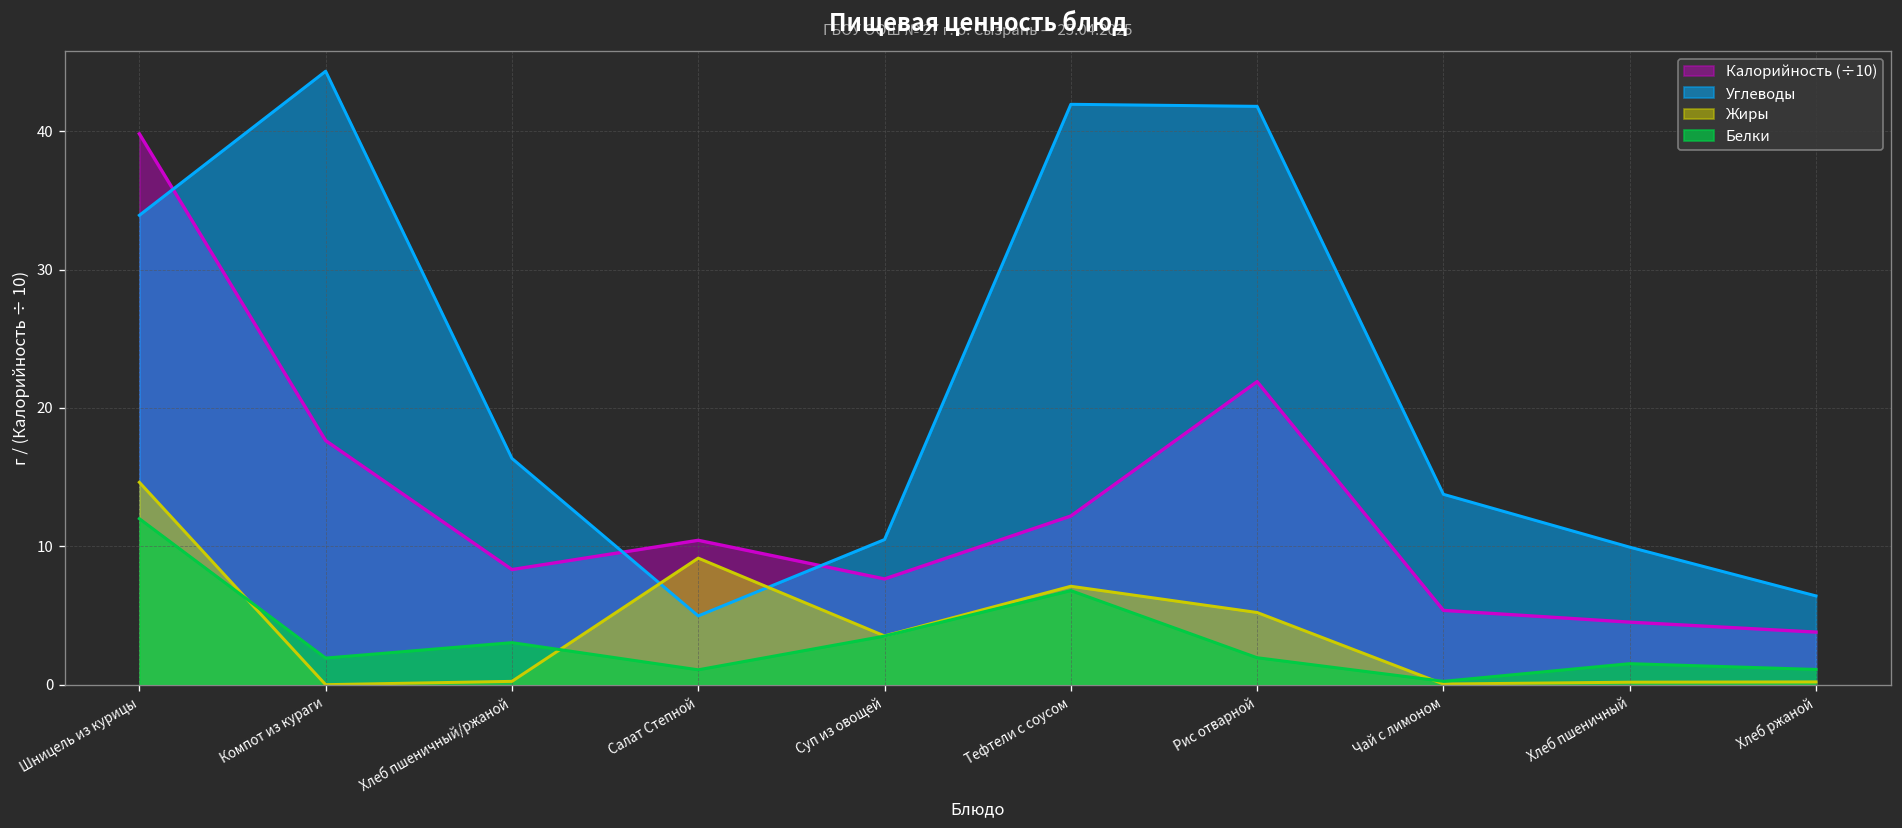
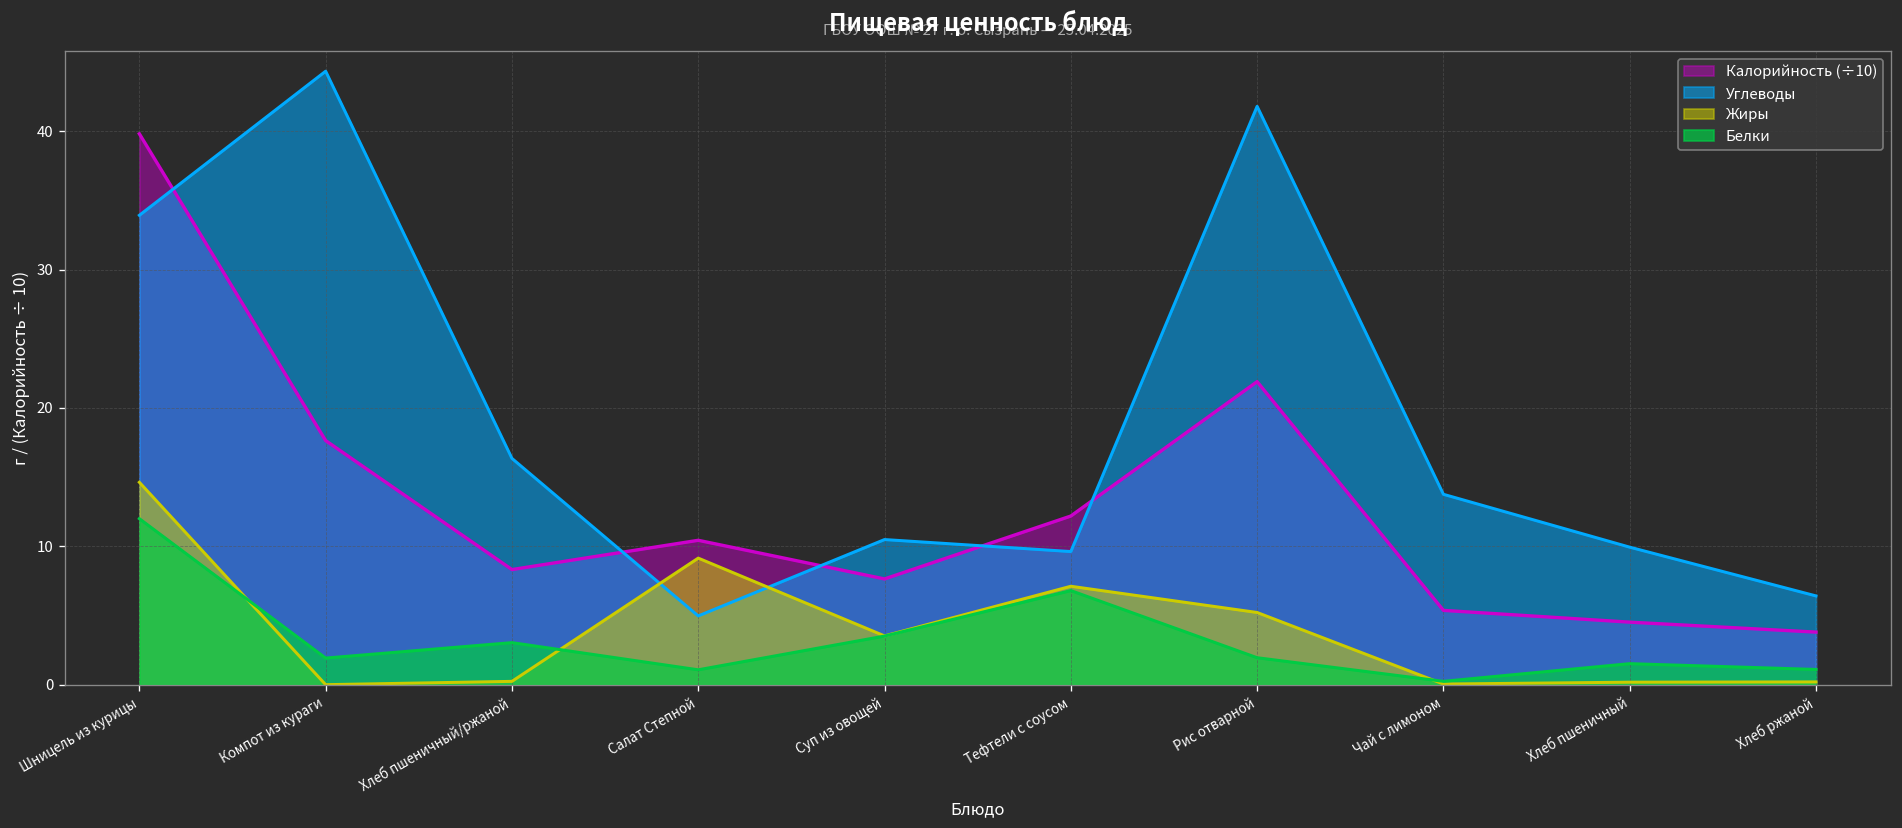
  {
    "Калорийность (÷10)": {
      "Шницель из курицы": 39.8,
      "Компот из кураги": 17.6,
      "Хлеб пшеничный/ржаной": 8.3,
      "Салат Степной": 10.4,
      "Суп из овощей": 7.6,
      "Тефтели с соусом": 12.2,
      "Рис отварной": 21.9,
      "Чай с лимоном": 5.4,
      "Хлеб пшеничный": 4.5,
      "Хлеб ржаной": 3.8
    },
    "Углеводы": {
      "Шницель из курицы": 33.9,
      "Компот из кураги": 44.3,
      "Хлеб пшеничный/ржаной": 16.4,
      "Салат Степной": 5.0,
      "Суп из овощей": 10.5,
-     "Тефтели с соусом": 42.0,
+     "Тефтели с соусом": 9.6,
      "Рис отварной": 41.8,
      "Чай с лимоном": 13.8,
      "Хлеб пшеничный": 9.9,
      "Хлеб ржаной": 6.4
    },
    "Жиры": {
      "Шницель из курицы": 14.6,
      "Компот из кураги": 0.0,
      "Хлеб пшеничный/ржаной": 0.2,
      "Салат Степной": 9.1,
      "Тефтели с соусом": 7.1,
      "Рис отварной": 5.2,
      "Хлеб пшеничный": 0.2,
      "Хлеб ржаной": 0.2
    },
    "Белки": {
      "Шницель из курицы": 12.0,
      "Компот из кураги": 1.9,
      "Хлеб пшеничный/ржаной": 3.0,
      "Салат Степной": 1.1,
      "Тефтели с соусом": 6.8,
      "Рис отварной": 1.9,
      "Хлеб пшеничный": 1.5,
      "Хлеб ржаной": 1.1
    }
  }
